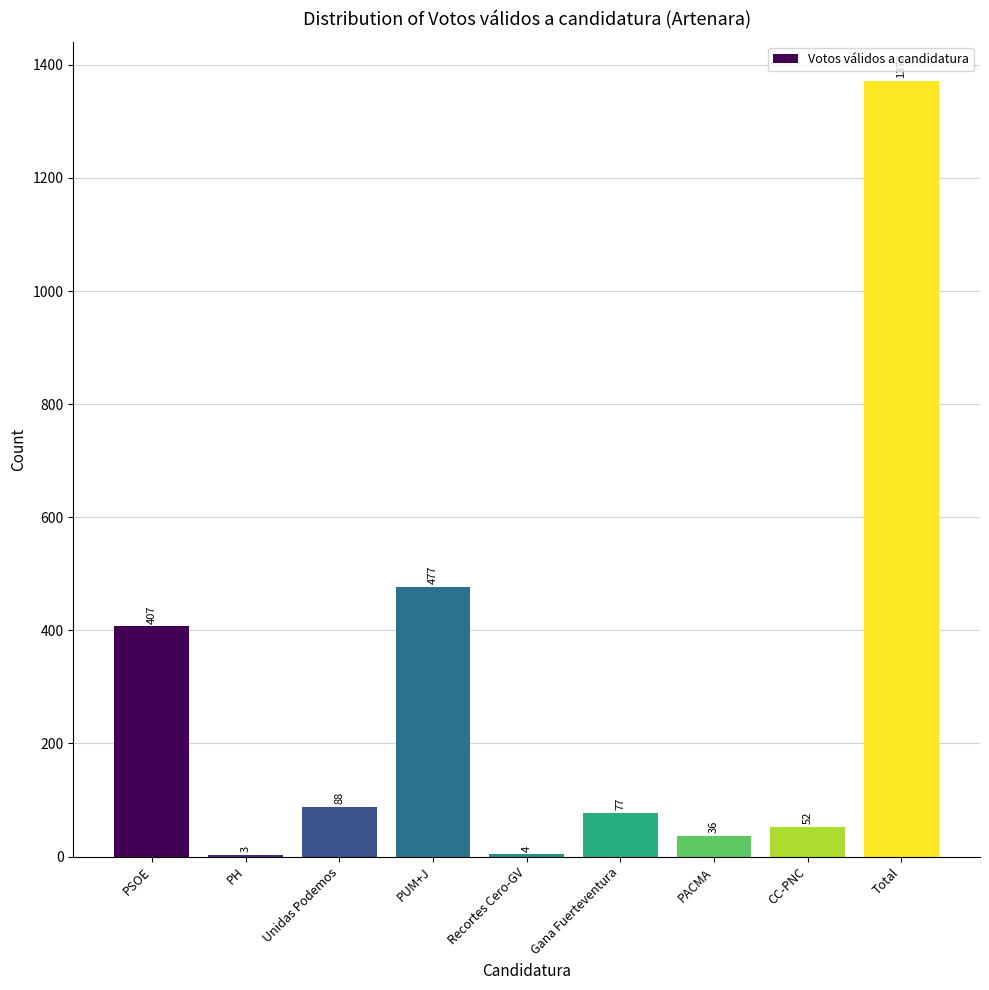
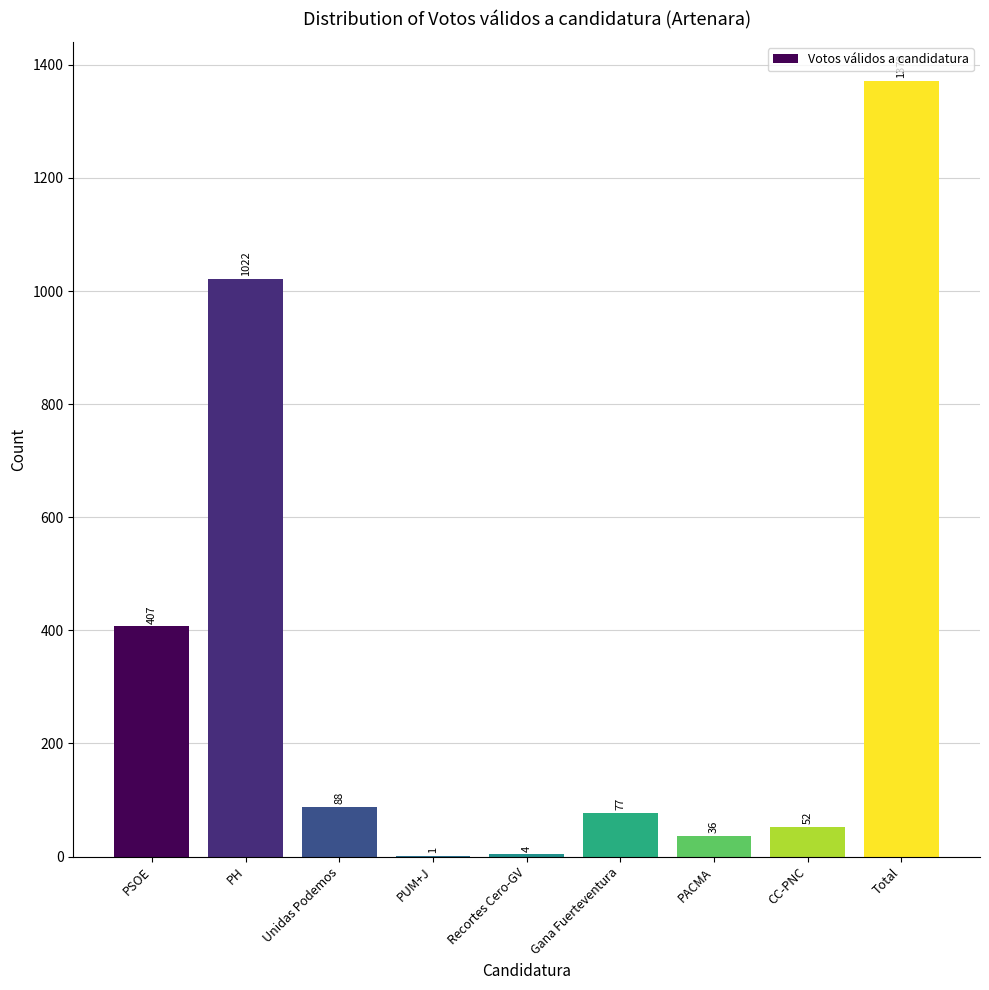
  {
    "PSOE": 407,
-   "PH": 3,
+   "PH": 1022,
    "Unidas Podemos": 88,
-   "PUM+J": 477,
+   "PUM+J": 1,
    "Recortes Cero-GV": 4,
    "Gana Fuerteventura": 77,
    "PACMA": 36,
    "CC-PNC": 52
  }
